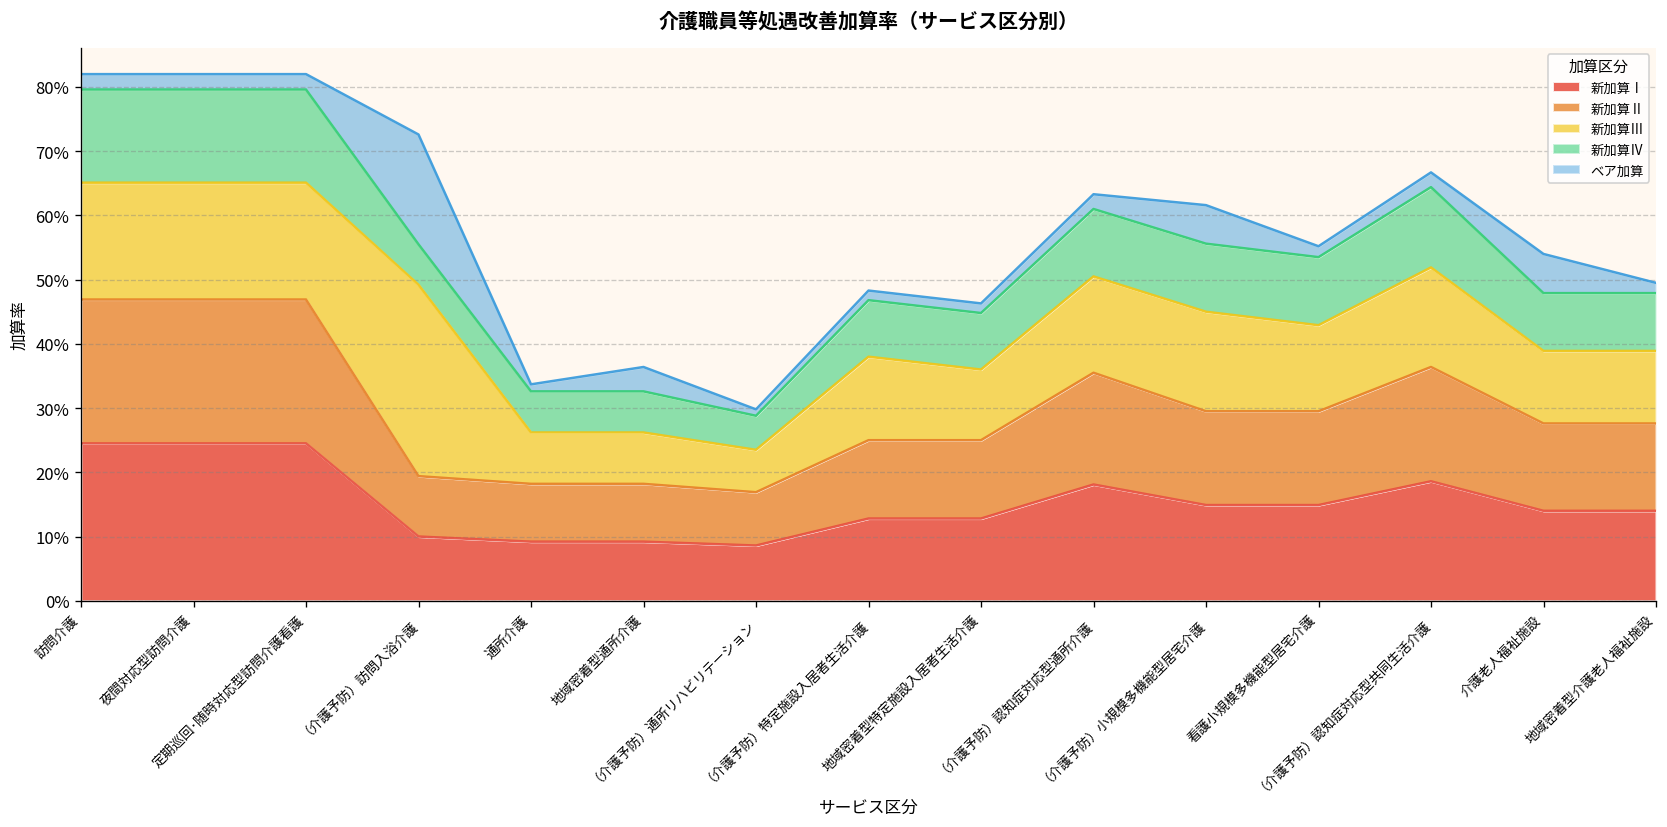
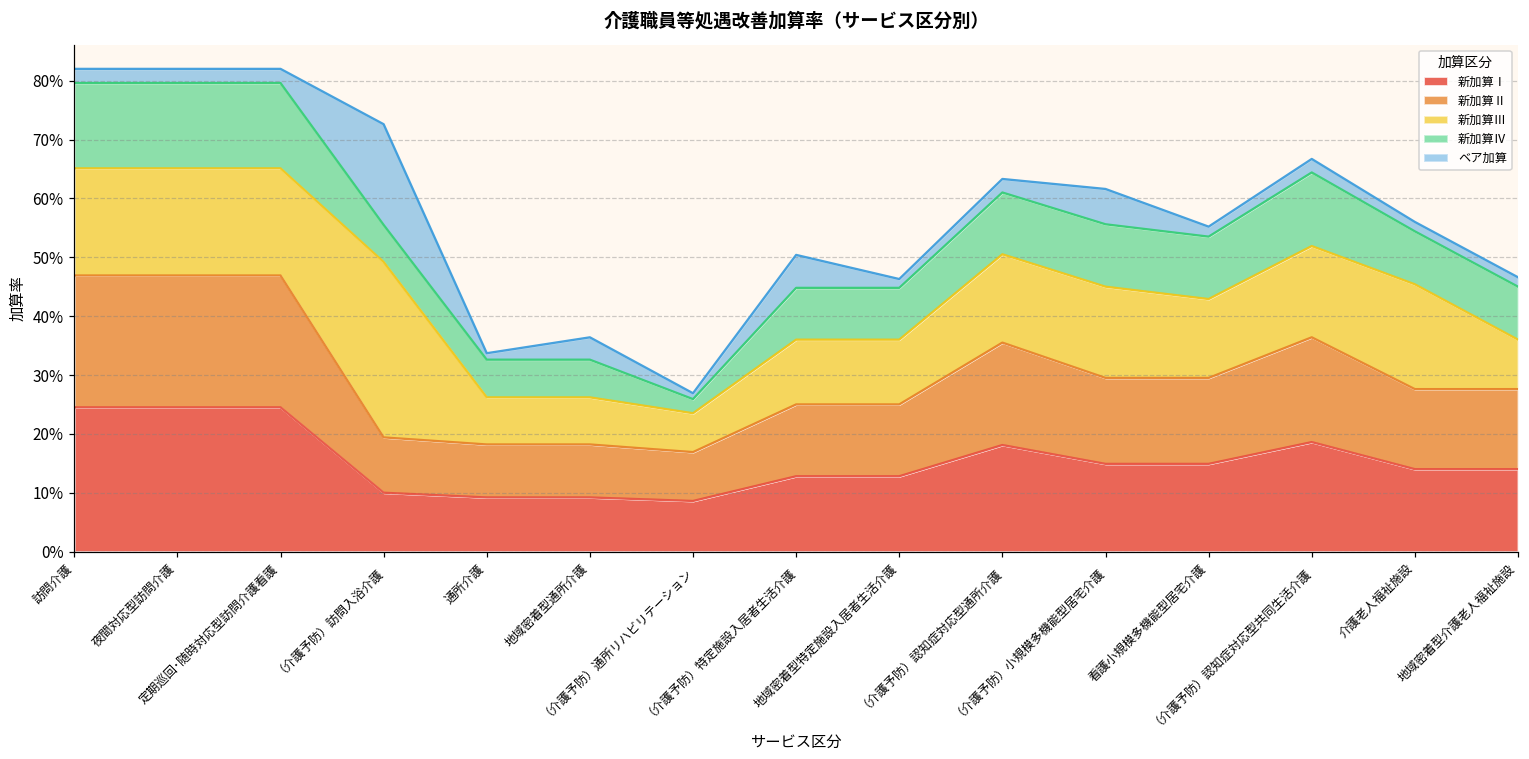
  {
    "新加算Ⅲ": {
      "訪問介護": "18%",
      "夜間対応型訪問介護": "18%",
      "定期巡回･随時対応型訪問介護看護": "18%",
      "（介護予防）訪問入浴介護": "30%",
      "通所介護": "8%",
      "地域密着型通所介護": "8%",
      "（介護予防）通所リハビリテーション": "7%",
-     "（介護予防）特定施設入居者生活介護": "13%",
+     "（介護予防）特定施設入居者生活介護": "11%",
      "地域密着型特定施設入居者生活介護": "11%",
      "（介護予防）認知症対応型通所介護": "15%",
      "（介護予防）小規模多機能型居宅介護": "15%",
      "看護小規模多機能型居宅介護": "13%",
      "（介護予防）認知症対応型共同生活介護": "16%",
-     "介護老人福祉施設": "11%",
-     "地域密着型介護老人福祉施設": "11%"
+     "介護老人福祉施設": "18%",
+     "地域密着型介護老人福祉施設": "8%"
    },
    "新加算Ⅳ": {
      "訪問介護": "15%",
      "夜間対応型訪問介護": "15%",
      "定期巡回･随時対応型訪問介護看護": "15%",
      "（介護予防）訪問入浴介護": "6%",
      "通所介護": "6%",
      "地域密着型通所介護": "6%",
-     "（介護予防）通所リハビリテーション": "5%",
+     "（介護予防）通所リハビリテーション": "2%",
      "（介護予防）特定施設入居者生活介護": "9%",
      "地域密着型特定施設入居者生活介護": "9%",
      "（介護予防）認知症対応型通所介護": "10%",
      "（介護予防）小規模多機能型居宅介護": "11%",
      "看護小規模多機能型居宅介護": "11%",
      "（介護予防）認知症対応型共同生活介護": "13%",
      "介護老人福祉施設": "9%",
      "地域密着型介護老人福祉施設": "9%"
    },
    "ベア加算": {
      "訪問介護": "2%",
      "夜間対応型訪問介護": "2%",
      "定期巡回･随時対応型訪問介護看護": "2%",
      "（介護予防）訪問入浴介護": "17%",
      "通所介護": "1%",
      "地域密着型通所介護": "4%",
      "（介護予防）通所リハビリテーション": "1%",
-     "（介護予防）特定施設入居者生活介護": "2%",
+     "（介護予防）特定施設入居者生活介護": "6%",
      "地域密着型特定施設入居者生活介護": "2%",
      "（介護予防）認知症対応型通所介護": "2%",
      "（介護予防）小規模多機能型居宅介護": "6%",
      "看護小規模多機能型居宅介護": "2%",
      "（介護予防）認知症対応型共同生活介護": "2%",
-     "介護老人福祉施設": "6%",
+     "介護老人福祉施設": "2%",
      "地域密着型介護老人福祉施設": "2%"
    }
  }
